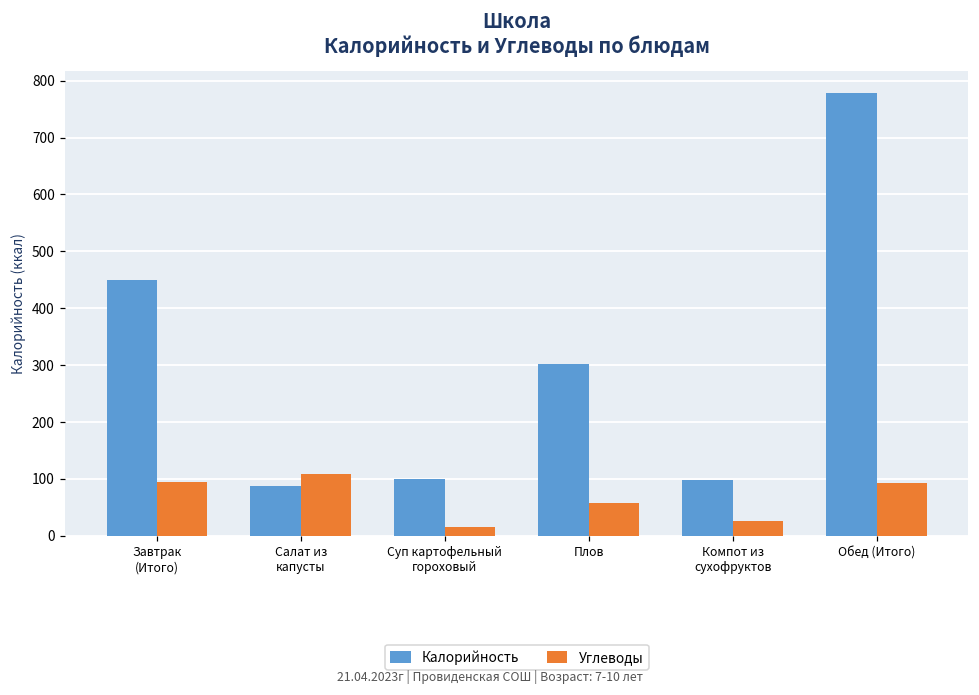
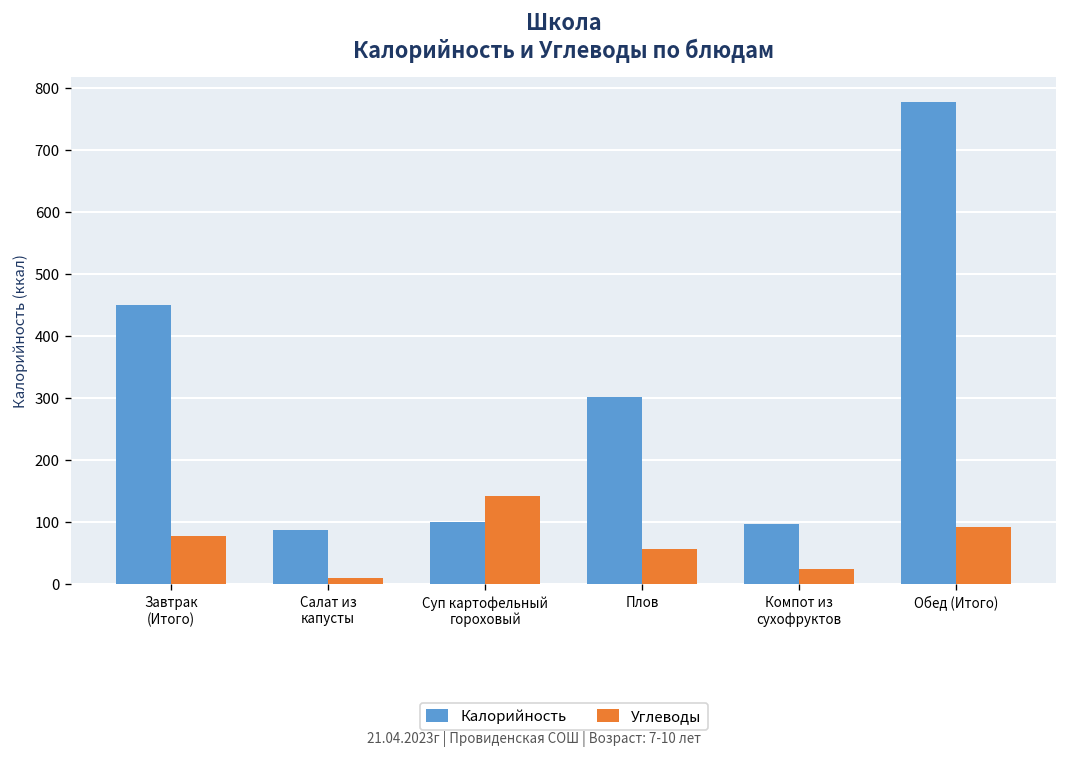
  {
    "Калорийность": {
      "Завтрак (Итого)": 450,
      "Салат из капусты": 90,
      "Суп картофельный гороховый": 100,
      "Плов": 300,
      "Компот из сухофруктов": 100,
      "Обед (Итого)": 780
    },
    "Углеводы": {
-     "Завтрак (Итого)": 90,
-     "Салат из капусты": 110,
-     "Суп картофельный гороховый": 10,
+     "Завтрак (Итого)": 80,
+     "Салат из капусты": 10,
+     "Суп картофельный гороховый": 140,
      "Плов": 60,
      "Компот из сухофруктов": 20,
      "Обед (Итого)": 90
    }
  }
